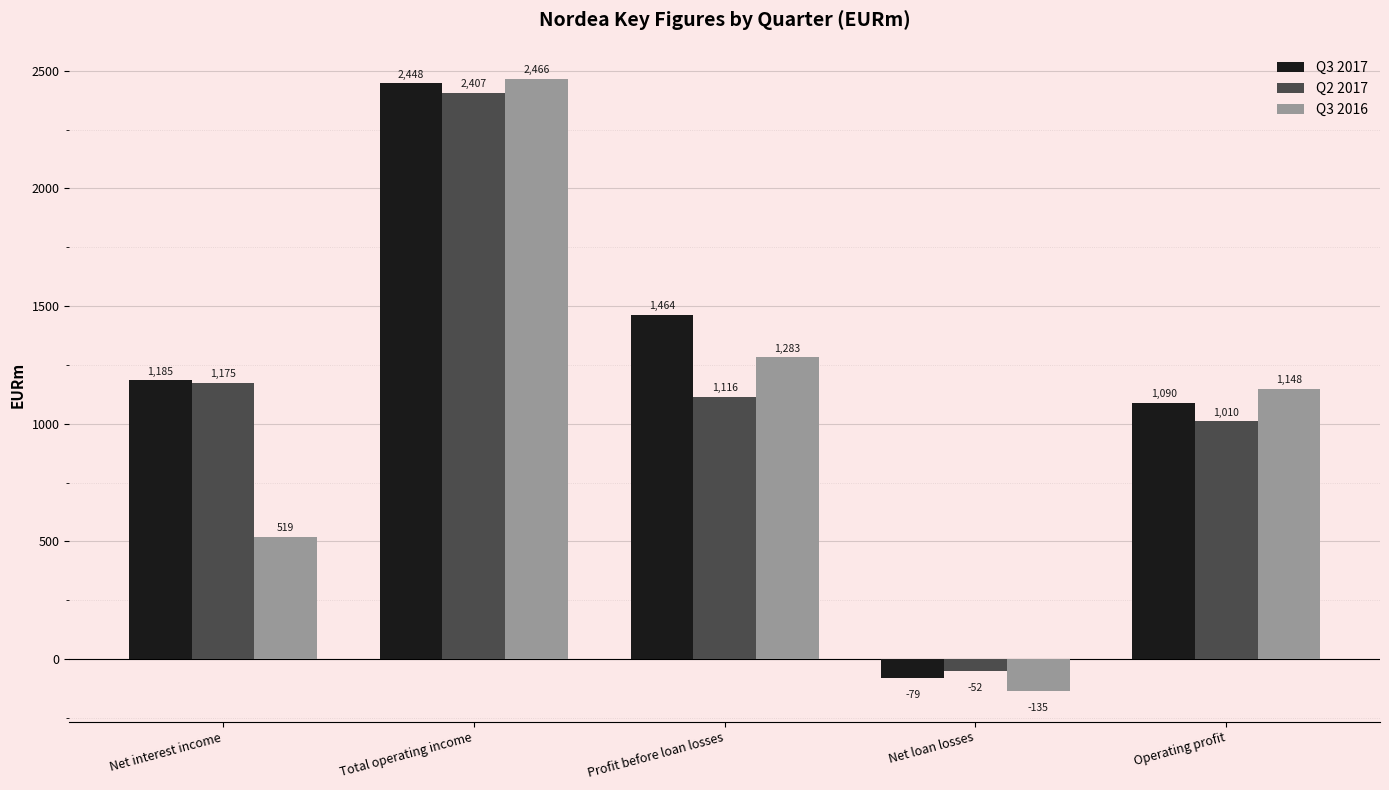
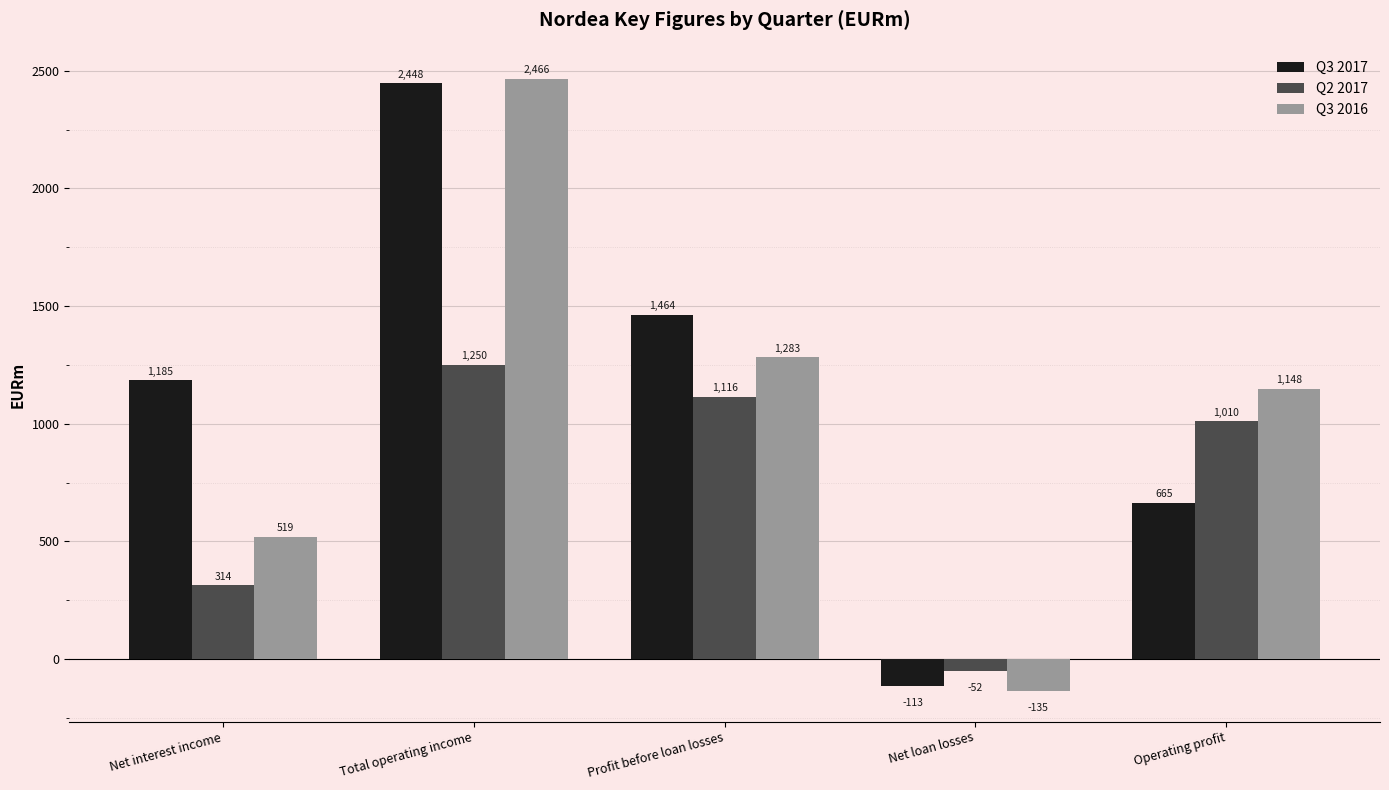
  {
    "Q3 2017": {
      "Net interest income": "1,185",
      "Total operating income": "2,448",
      "Profit before loan losses": "1,464",
-     "Net loan losses": "-79",
-     "Operating profit": "1,090"
+     "Net loan losses": "-113",
+     "Operating profit": "665"
    },
    "Q2 2017": {
-     "Net interest income": "1,175",
-     "Total operating income": "2,407",
+     "Net interest income": "314",
+     "Total operating income": "1,250",
      "Profit before loan losses": "1,116",
      "Net loan losses": "-52",
      "Operating profit": "1,010"
    },
    "Q3 2016": {
      "Net interest income": "519",
      "Total operating income": "2,466",
      "Profit before loan losses": "1,283",
      "Net loan losses": "-135",
      "Operating profit": "1,148"
    }
  }
